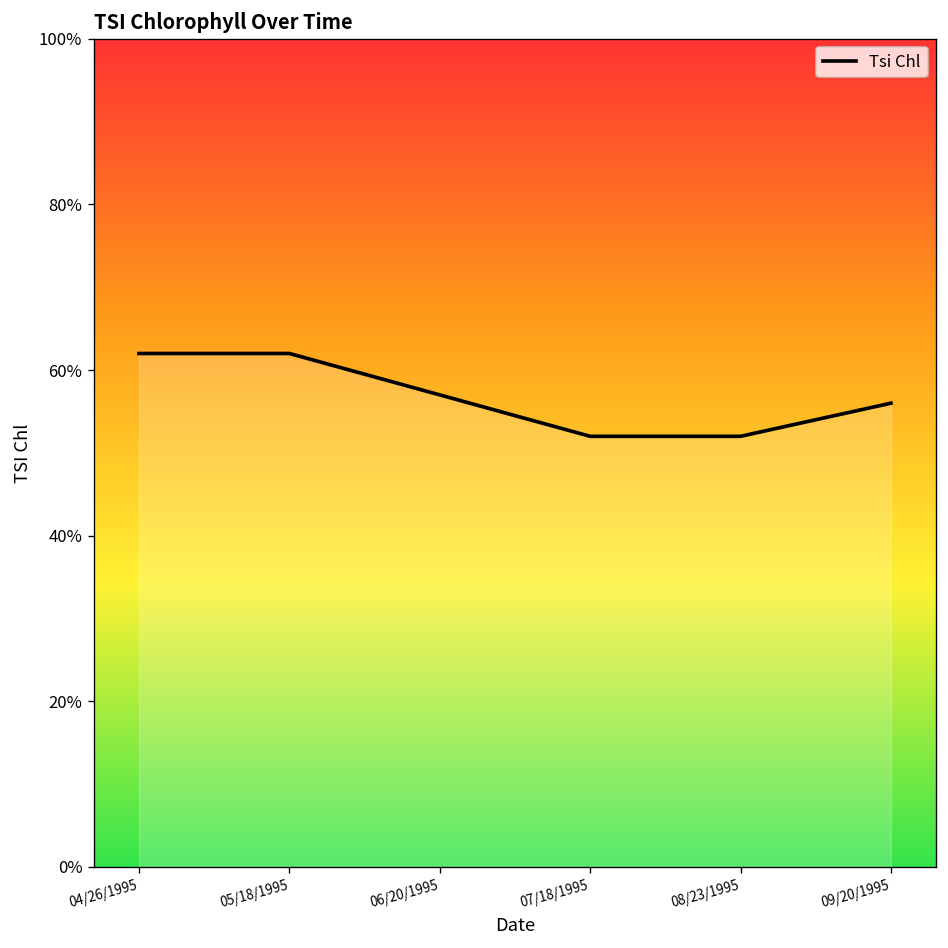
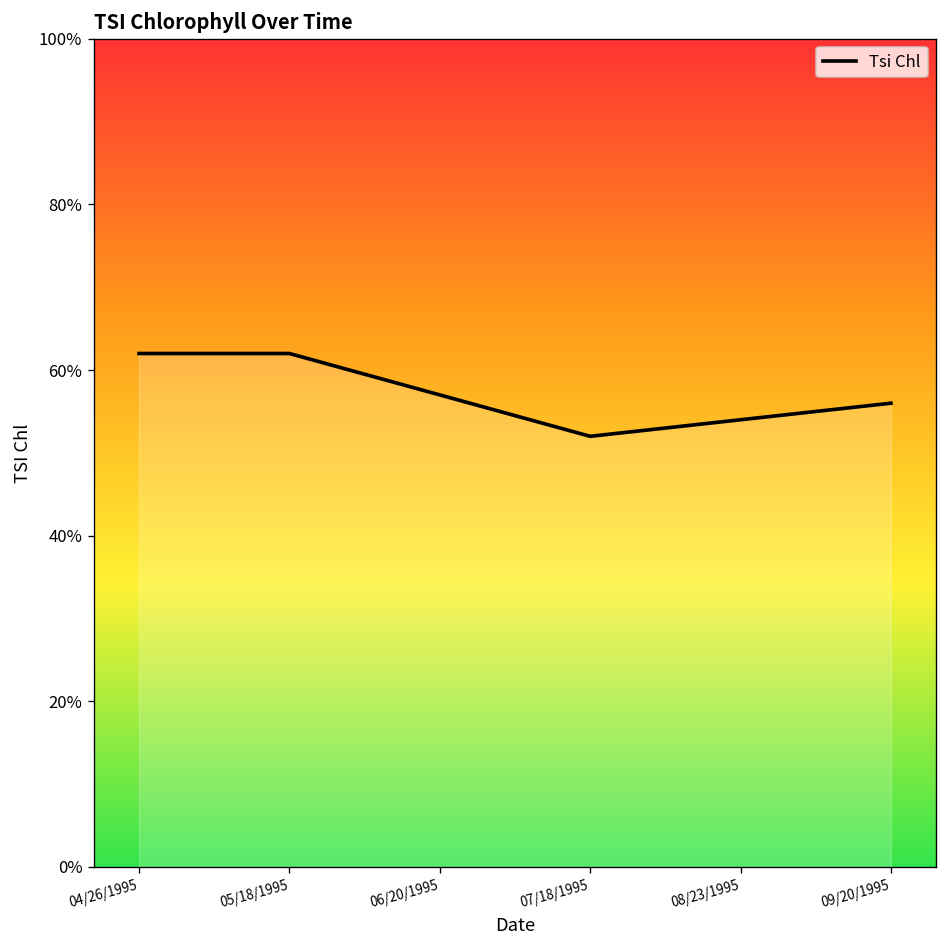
  {
    "04/26/1995": "62%",
    "05/18/1995": "62%",
    "06/20/1995": "57%",
    "07/18/1995": "52%",
-   "08/23/1995": "52%",
+   "08/23/1995": "54%",
    "09/20/1995": "56%"
  }
